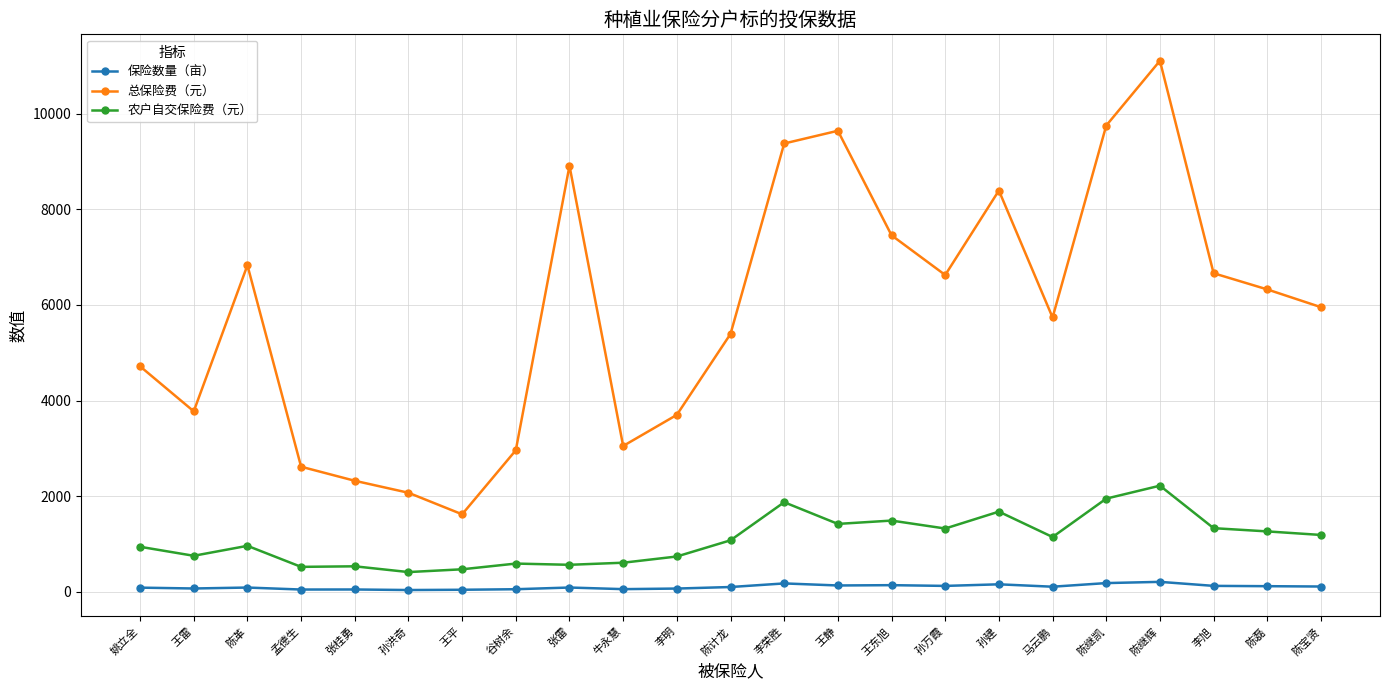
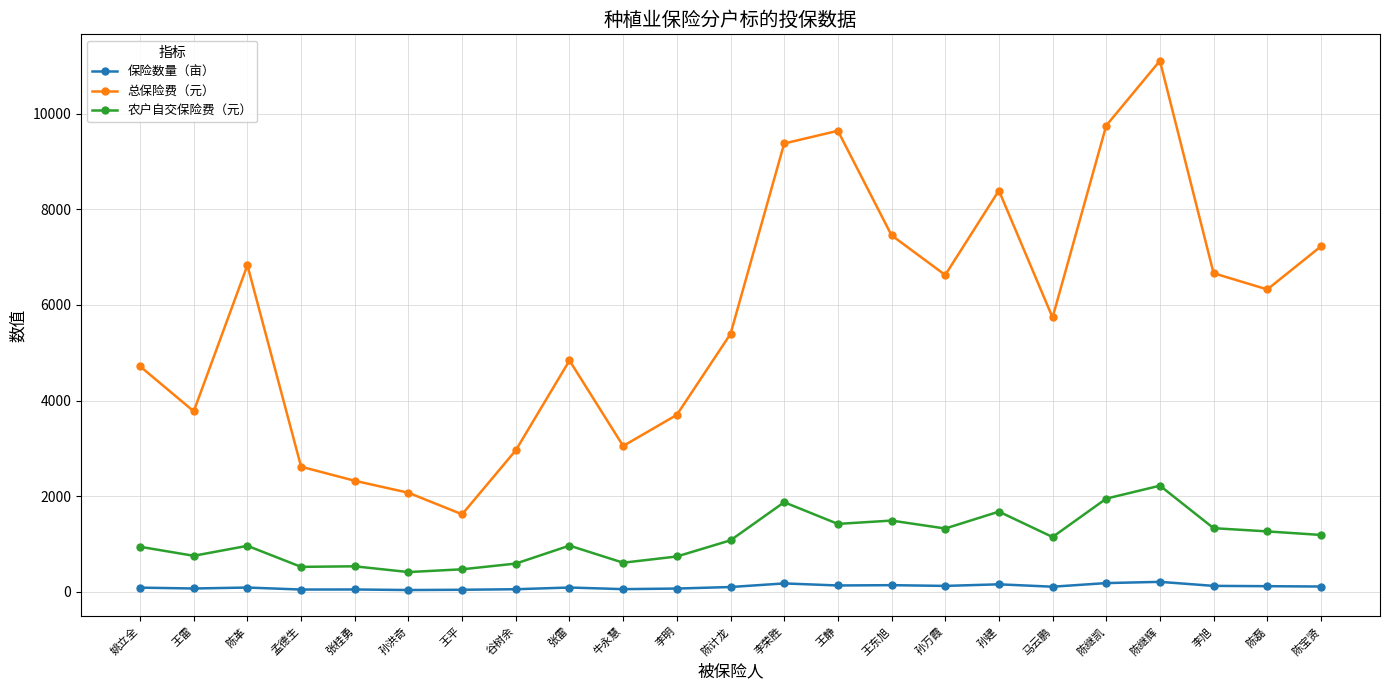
  {
    "保险数量（亩）": {
      "姚立全": 100,
      "王雷": 100,
      "陈革": 100,
      "孟德生": 0,
      "张桂勇": 100,
      "孙洪奇": 0,
      "王平": 0,
      "谷树余": 100,
      "张雷": 100,
      "牛永慧": 100,
      "李明": 100,
      "陈计龙": 100,
      "李荣胜": 200,
      "王静": 100,
      "王东旭": 100,
      "孙万霞": 100,
      "孙建": 200,
      "马云鹏": 100,
      "陈继凯": 200,
      "陈继辉": 200,
      "李旭": 100,
      "陈磊": 100,
      "陈宝贤": 100
    },
    "总保险费（元）": {
      "姚立全": 4700,
      "王雷": 3800,
      "陈革": 6800,
      "孟德生": 2600,
      "张桂勇": 2300,
      "孙洪奇": 2100,
      "王平": 1600,
      "谷树余": 3000,
-     "张雷": 8900,
+     "张雷": 4800,
      "牛永慧": 3100,
      "李明": 3700,
      "陈计龙": 5400,
      "李荣胜": 9400,
      "王静": 9600,
      "王东旭": 7500,
      "孙万霞": 6600,
      "孙建": 8400,
      "马云鹏": 5700,
      "陈继凯": 9800,
      "陈继辉": 11100,
      "李旭": 6700,
      "陈磊": 6300,
-     "陈宝贤": 6000
+     "陈宝贤": 7200
    },
    "农户自交保险费（元）": {
      "姚立全": 900,
      "王雷": 800,
      "陈革": 1000,
      "孟德生": 500,
      "张桂勇": 500,
      "孙洪奇": 400,
      "王平": 500,
      "谷树余": 600,
-     "张雷": 600,
+     "张雷": 1000,
      "牛永慧": 600,
      "李明": 700,
      "陈计龙": 1100,
      "李荣胜": 1900,
      "王静": 1400,
      "王东旭": 1500,
      "孙万霞": 1300,
      "孙建": 1700,
      "马云鹏": 1100,
      "陈继凯": 2000,
      "陈继辉": 2200,
      "李旭": 1300,
      "陈磊": 1300,
      "陈宝贤": 1200
    }
  }
